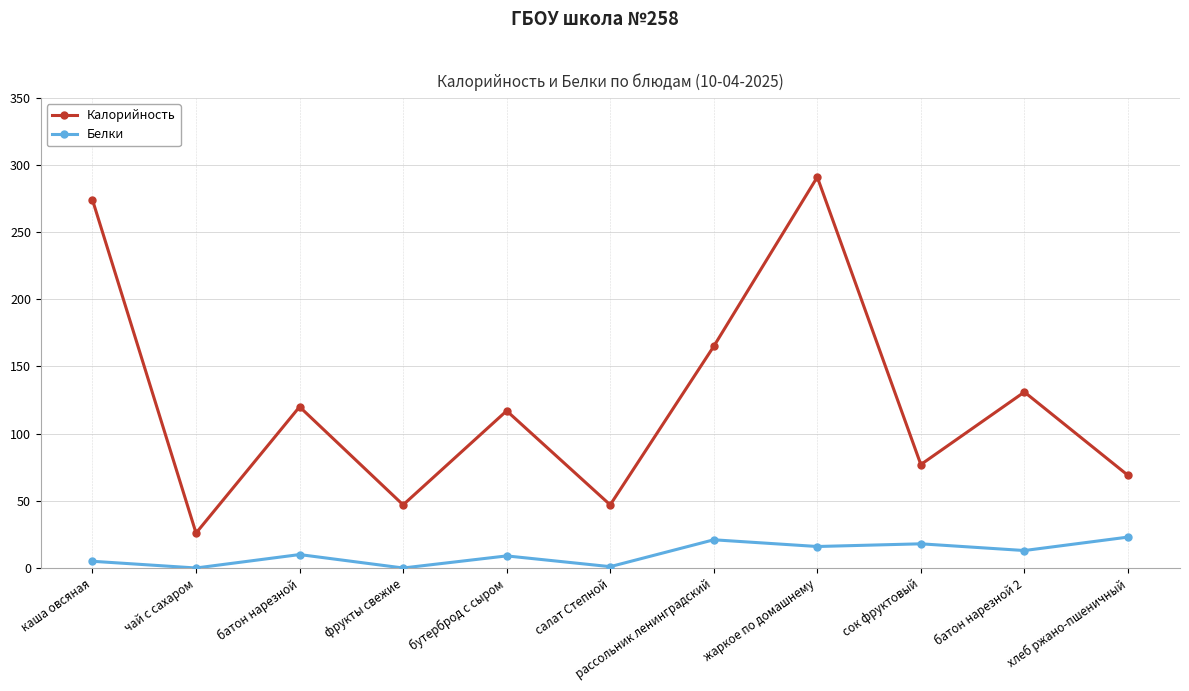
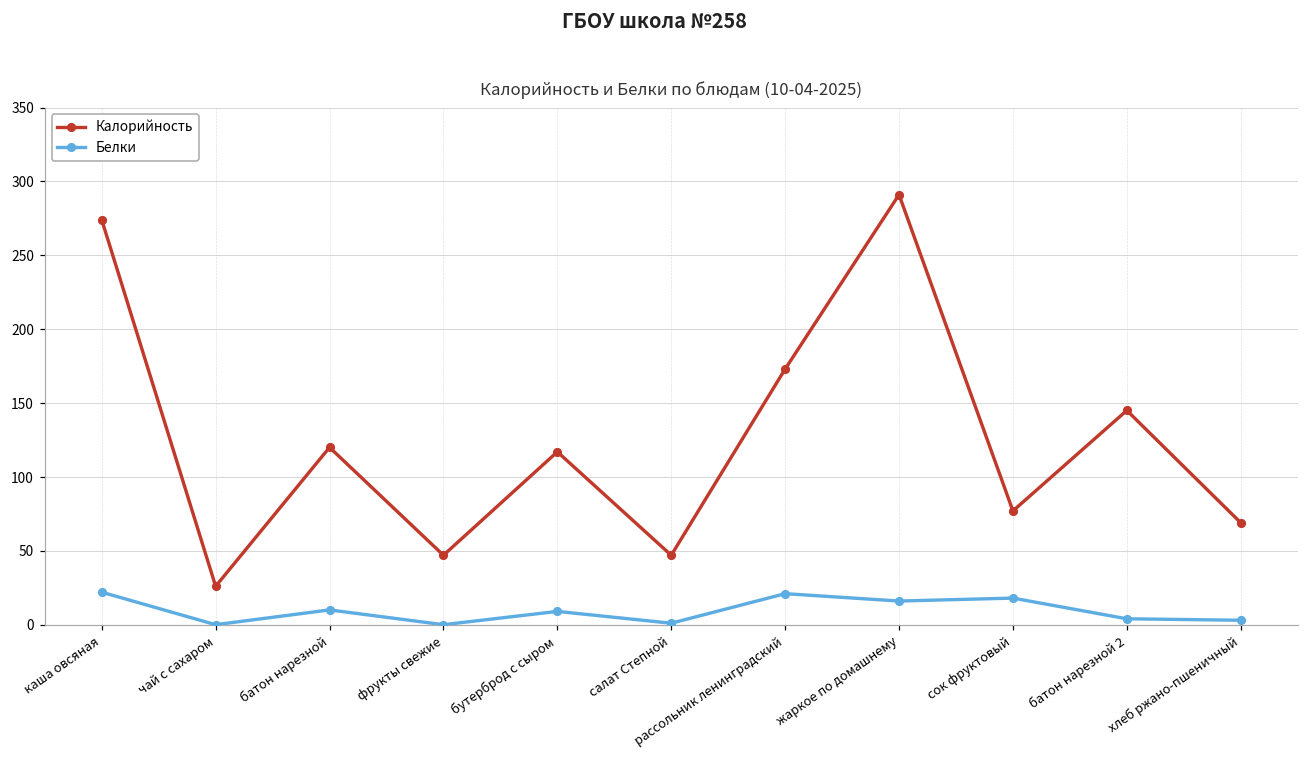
  {
    "Калорийность": {
      "каша овсяная": 274,
      "чай с сахаром": 26,
      "батон нарезной": 120,
      "фрукты свежие": 47,
      "бутерброд с сыром": 117,
      "салат Степной": 47,
-     "рассольник ленинградский": 165,
+     "рассольник ленинградский": 173,
      "жаркое по домашнему": 291,
      "сок фруктовый": 77,
-     "батон нарезной 2": 131,
+     "батон нарезной 2": 145,
      "хлеб ржано-пшеничный": 69
    },
    "Белки": {
-     "каша овсяная": 5,
+     "каша овсяная": 22,
      "чай с сахаром": 0,
      "батон нарезной": 10,
      "фрукты свежие": 0,
      "бутерброд с сыром": 9,
      "салат Степной": 1,
      "рассольник ленинградский": 21,
      "жаркое по домашнему": 16,
      "сок фруктовый": 18,
-     "батон нарезной 2": 13,
-     "хлеб ржано-пшеничный": 23
+     "батон нарезной 2": 4,
+     "хлеб ржано-пшеничный": 3
    }
  }
